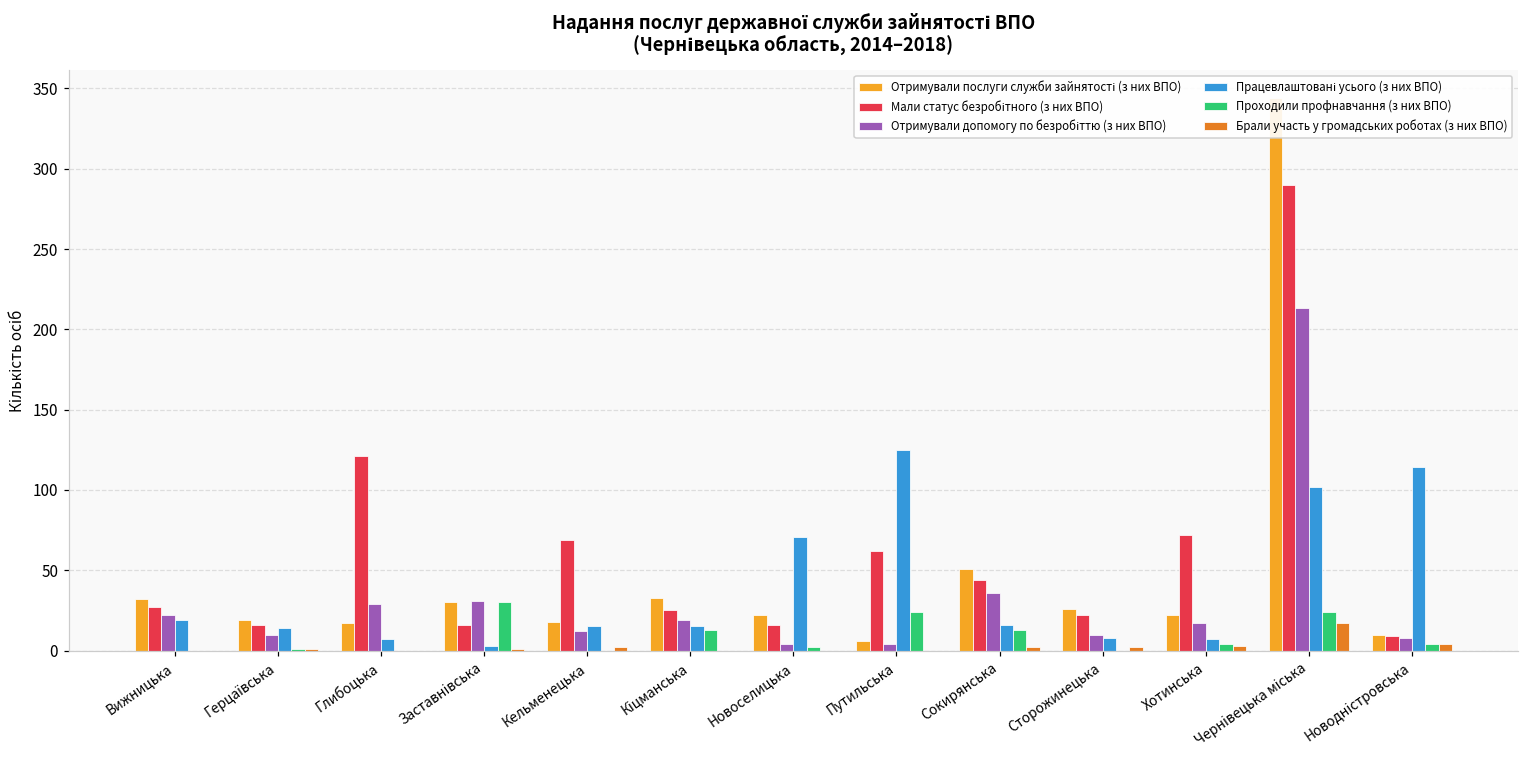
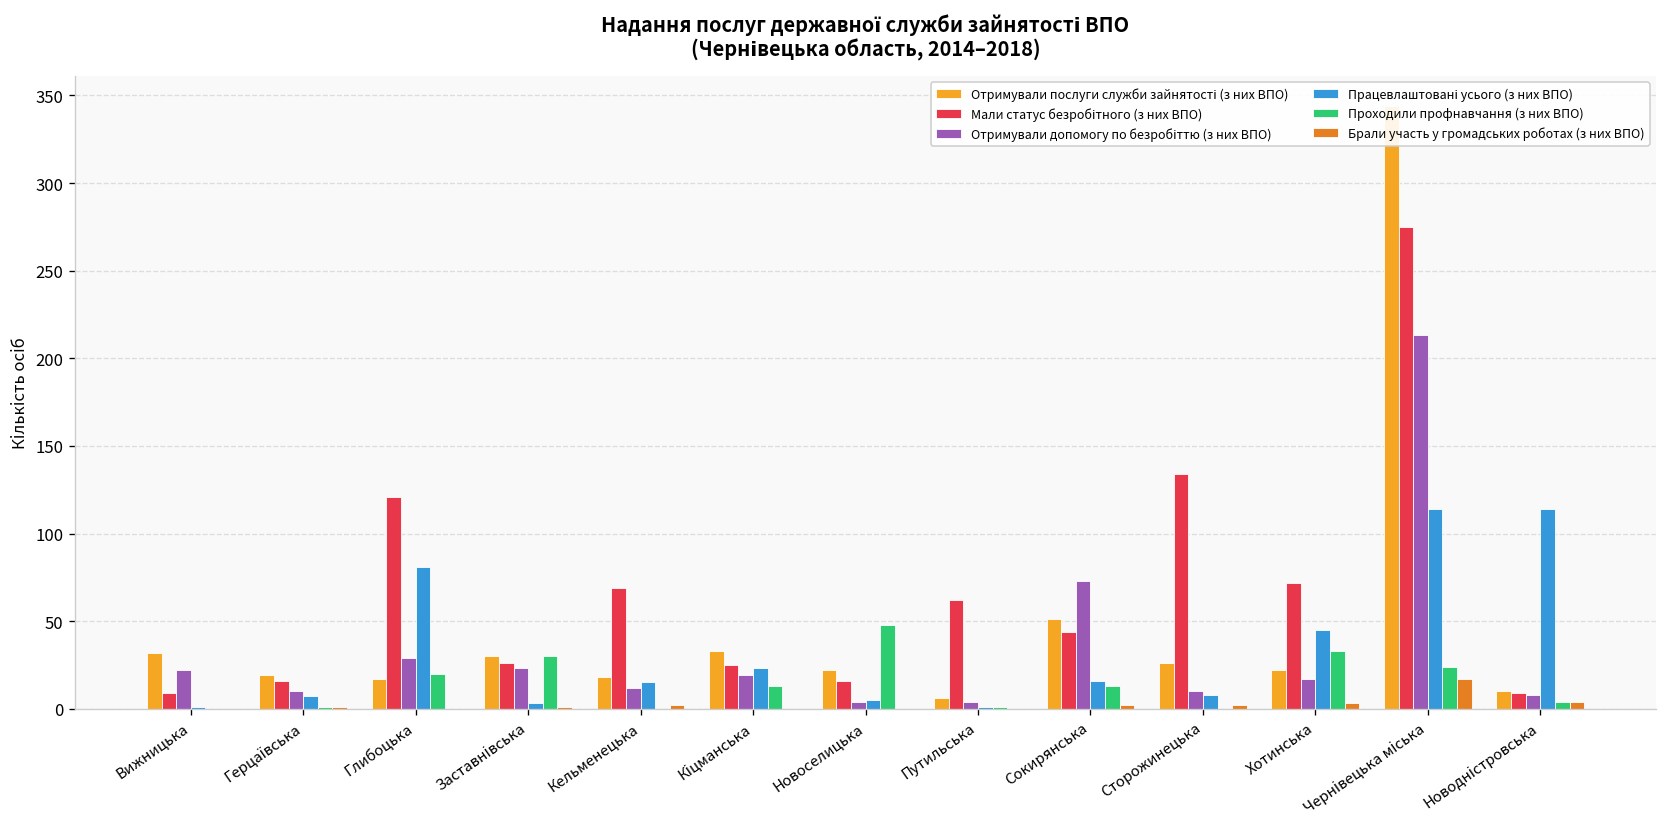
  {
    "Мали статус безробітного (з них ВПО)": {
-     "Вижницька": 27,
+     "Вижницька": 9,
      "Герцаївська": 16,
      "Глибоцька": 121,
-     "Заставнівська": 16,
+     "Заставнівська": 26,
      "Кельменецька": 69,
      "Кіцманська": 25,
      "Новоселицька": 16,
      "Путильська": 62,
      "Сокирянська": 44,
-     "Сторожинецька": 22,
+     "Сторожинецька": 134,
      "Хотинська": 72,
-     "Чернівецька міська": 290,
+     "Чернівецька міська": 275,
      "Новодністровська": 9
    },
    "Отримували допомогу по безробіттю (з них ВПО)": {
      "Вижницька": 22,
      "Герцаївська": 10,
      "Глибоцька": 29,
-     "Заставнівська": 31,
+     "Заставнівська": 23,
      "Кельменецька": 12,
      "Кіцманська": 19,
      "Новоселицька": 4,
      "Путильська": 4,
-     "Сокирянська": 36,
+     "Сокирянська": 73,
      "Сторожинецька": 10,
      "Хотинська": 17,
      "Чернівецька міська": 213,
      "Новодністровська": 8
    },
    "Працевлаштовані усього (з них ВПО)": {
-     "Вижницька": 19,
-     "Герцаївська": 14,
-     "Глибоцька": 7,
+     "Вижницька": 1,
+     "Герцаївська": 7,
+     "Глибоцька": 81,
      "Заставнівська": 3,
      "Кельменецька": 15,
-     "Кіцманська": 15,
-     "Новоселицька": 71,
-     "Путильська": 125,
+     "Кіцманська": 23,
+     "Новоселицька": 5,
+     "Путильська": 1,
      "Сокирянська": 16,
      "Сторожинецька": 8,
-     "Хотинська": 7,
-     "Чернівецька міська": 102,
+     "Хотинська": 45,
+     "Чернівецька міська": 114,
      "Новодністровська": 114
    },
    "Проходили профнавчання (з них ВПО)": {
      "Вижницька": 0,
-     "Глибоцька": 0,
+     "Глибоцька": 20,
      "Заставнівська": 30,
      "Кельменецька": 0,
      "Кіцманська": 13,
-     "Новоселицька": 2,
-     "Путильська": 24,
+     "Новоселицька": 48,
+     "Путильська": 1,
      "Сокирянська": 13,
      "Сторожинецька": 0,
-     "Хотинська": 4,
+     "Хотинська": 33,
      "Чернівецька міська": 24,
      "Новодністровська": 4
    }
  }
